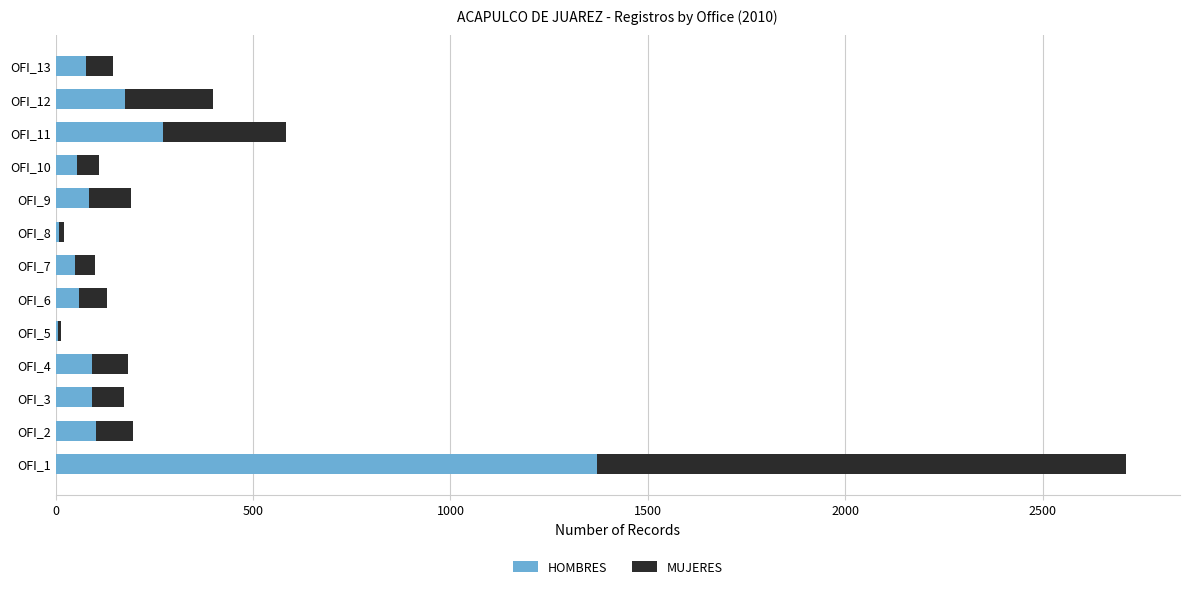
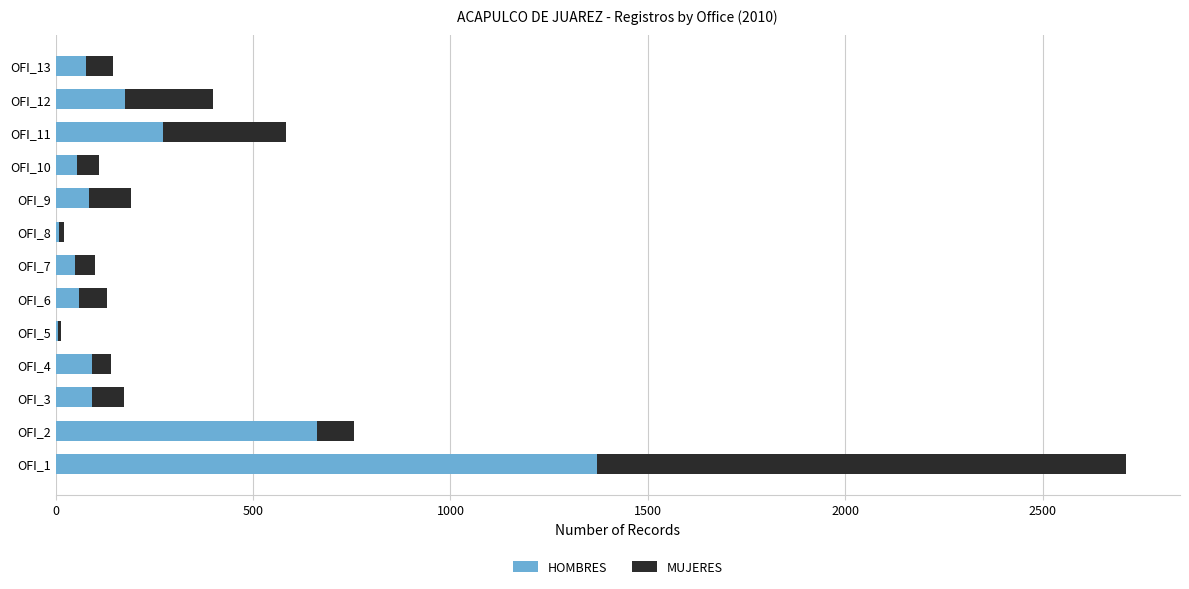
  {
    "HOMBRES": {
      "OFI_13": 80,
      "OFI_12": 180,
      "OFI_11": 270,
      "OFI_10": 60,
      "OFI_9": 90,
      "OFI_8": 10,
      "OFI_7": 50,
      "OFI_6": 60,
      "OFI_5": 10,
      "OFI_4": 90,
      "OFI_3": 90,
-     "OFI_2": 100,
+     "OFI_2": 660,
      "OFI_1": 1370
    },
    "MUJERES": {
      "OFI_13": 70,
      "OFI_12": 220,
      "OFI_11": 310,
      "OFI_10": 60,
      "OFI_9": 110,
      "OFI_8": 10,
      "OFI_7": 50,
      "OFI_6": 70,
      "OFI_5": 10,
-     "OFI_4": 90,
+     "OFI_4": 50,
      "OFI_3": 80,
      "OFI_2": 90,
      "OFI_1": 1340
    }
  }
